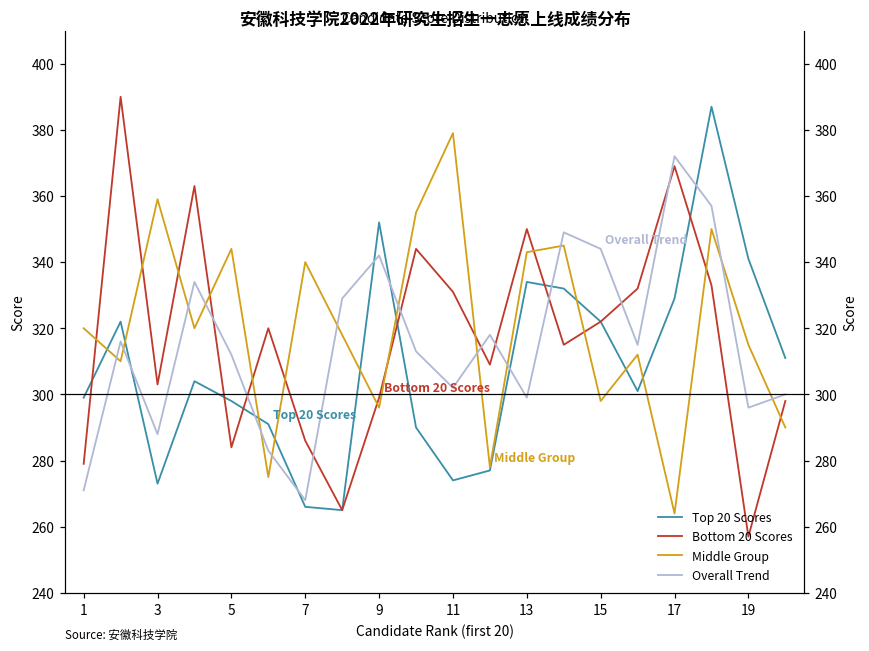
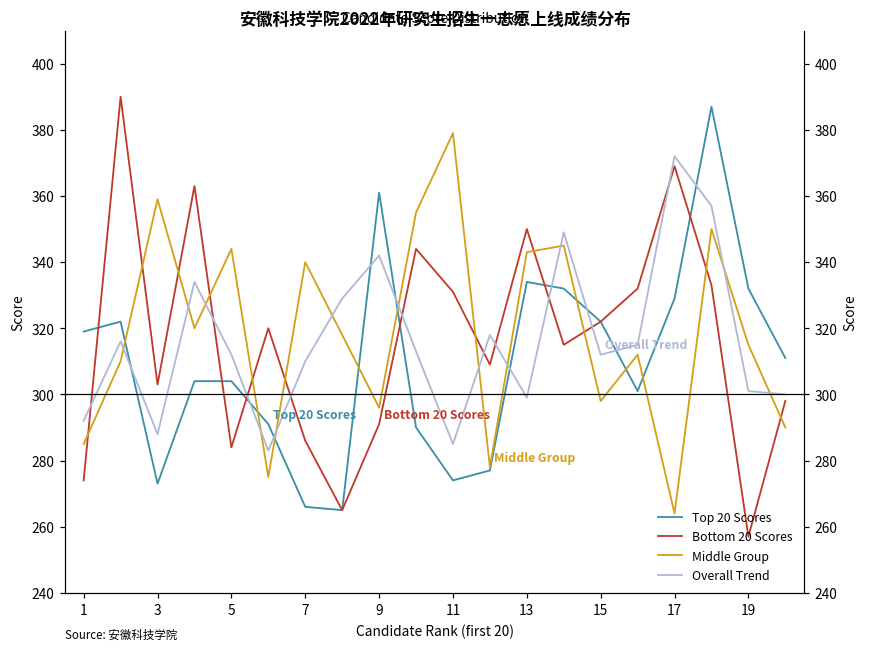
  {
    "Top 20 Scores": {
-     "1": 299,
+     "1": 319,
      "3": 273,
-     "5": 298,
+     "5": 304,
      "7": 266,
-     "9": 352,
+     "9": 361,
      "11": 274,
      "13": 334,
      "17": 329,
-     "19": 341
+     "19": 332
    },
    "Bottom 20 Scores": {
-     "1": 279,
+     "1": 274,
      "3": 303,
      "5": 284,
      "7": 286,
-     "9": 299,
+     "9": 291,
      "11": 331,
      "13": 350,
      "17": 369,
      "19": 257
    },
    "Middle Group": {
-     "1": 320,
+     "1": 285,
      "3": 359,
      "5": 344,
      "7": 340,
      "9": 296,
      "11": 379,
      "13": 343,
      "15": 298,
      "17": 264,
      "19": 315
    },
    "Overall Trend": {
-     "1": 271,
+     "1": 292,
      "3": 288,
      "5": 312,
-     "7": 268,
+     "7": 310,
      "9": 342,
-     "11": 302,
+     "11": 285,
      "13": 299,
-     "15": 344,
+     "15": 312,
      "17": 372,
-     "19": 296
+     "19": 301
    }
  }
